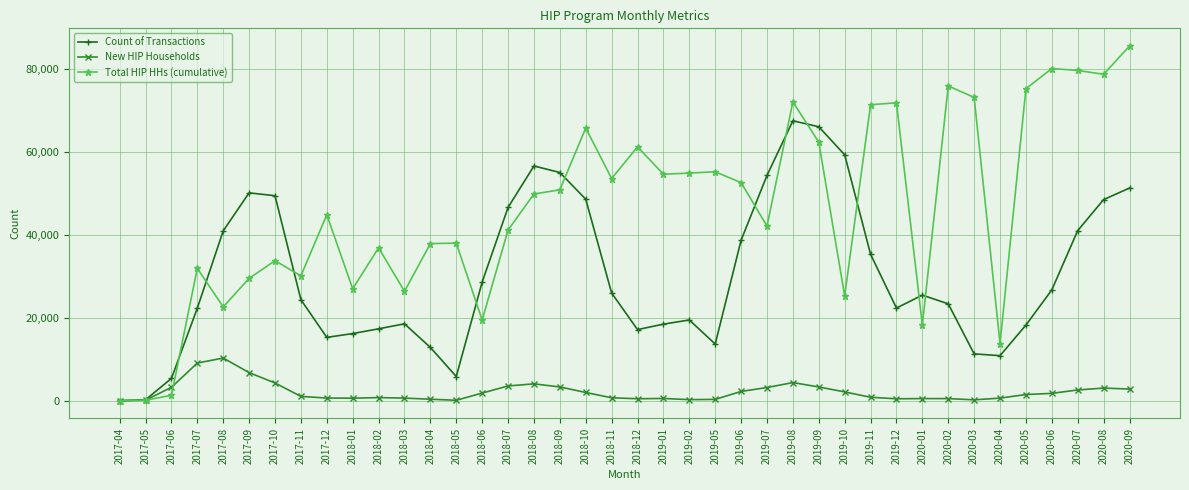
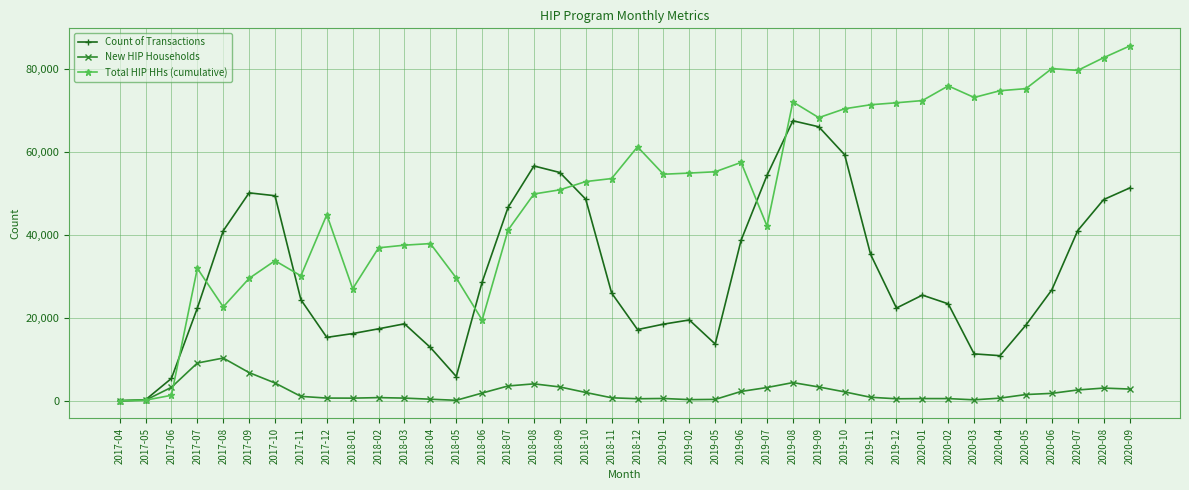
  {
    "Total HIP HHs (cumulative)": {
      "2017-06": "1,000",
      "2017-07": "32,000",
      "2017-08": "23,000",
      "2017-09": "30,000",
      "2017-10": "34,000",
      "2017-11": "30,000",
      "2017-12": "45,000",
      "2018-01": "27,000",
      "2018-02": "37,000",
-     "2018-03": "26,000",
+     "2018-03": "38,000",
      "2018-04": "38,000",
-     "2018-05": "38,000",
+     "2018-05": "30,000",
      "2018-06": "19,000",
      "2018-07": "41,000",
      "2018-08": "50,000",
      "2018-09": "51,000",
-     "2018-10": "66,000",
+     "2018-10": "53,000",
      "2018-11": "54,000",
      "2018-12": "61,000",
      "2019-01": "55,000",
      "2019-02": "55,000",
      "2019-05": "55,000",
-     "2019-06": "53,000",
+     "2019-06": "57,000",
      "2019-07": "42,000",
      "2019-08": "72,000",
-     "2019-09": "62,000",
-     "2019-10": "25,000",
+     "2019-09": "68,000",
+     "2019-10": "70,000",
      "2019-11": "71,000",
      "2019-12": "72,000",
-     "2020-01": "18,000",
+     "2020-01": "72,000",
      "2020-02": "76,000",
      "2020-03": "73,000",
-     "2020-04": "14,000",
+     "2020-04": "75,000",
      "2020-05": "75,000",
      "2020-06": "80,000",
      "2020-07": "80,000",
-     "2020-08": "79,000",
+     "2020-08": "83,000",
      "2020-09": "86,000"
    }
  }
